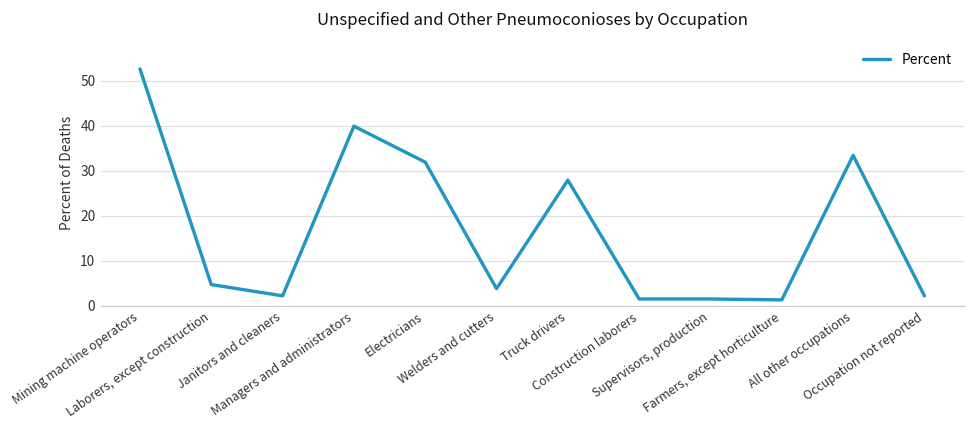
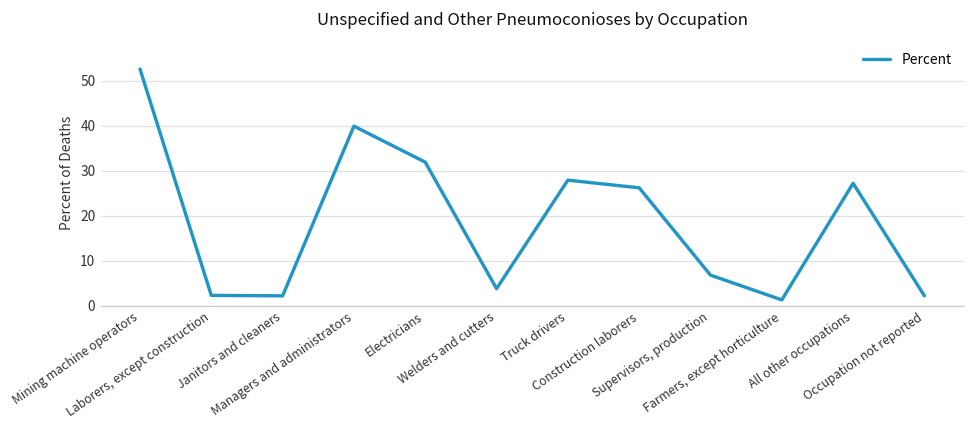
  {
    "Mining machine operators": 53,
-   "Laborers, except construction": 5,
+   "Laborers, except construction": 2,
    "Janitors and cleaners": 2,
    "Managers and administrators": 40,
    "Electricians": 32,
    "Welders and cutters": 4,
    "Truck drivers": 28,
-   "Construction laborers": 2,
-   "Supervisors, production": 2,
+   "Construction laborers": 26,
+   "Supervisors, production": 7,
    "Farmers, except horticulture": 1,
-   "All other occupations": 33,
+   "All other occupations": 27,
    "Occupation not reported": 2
  }
